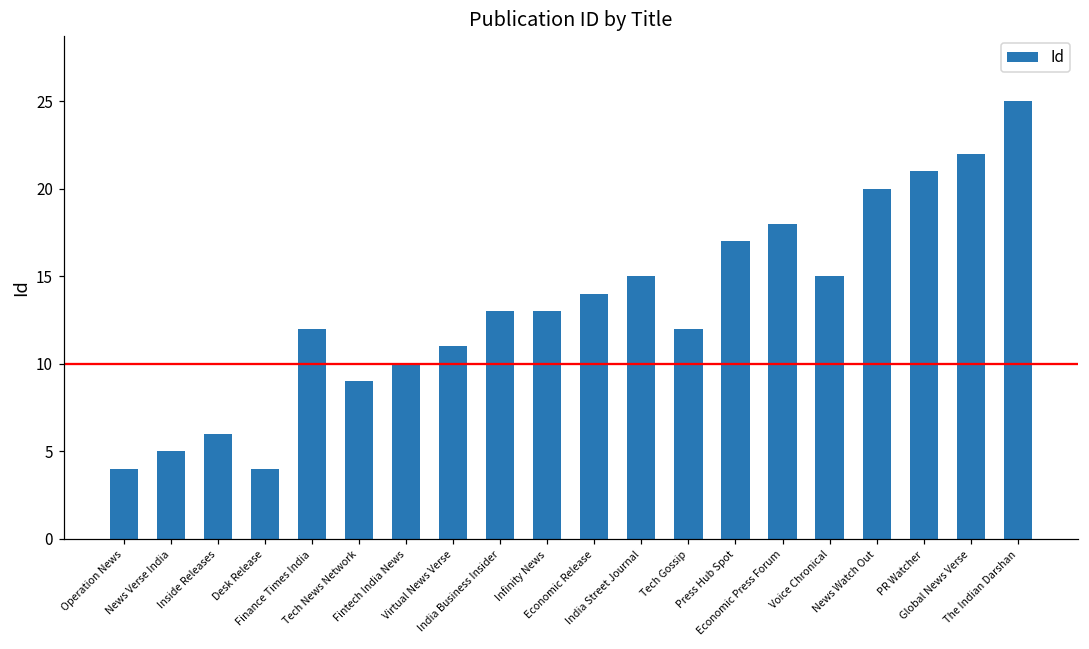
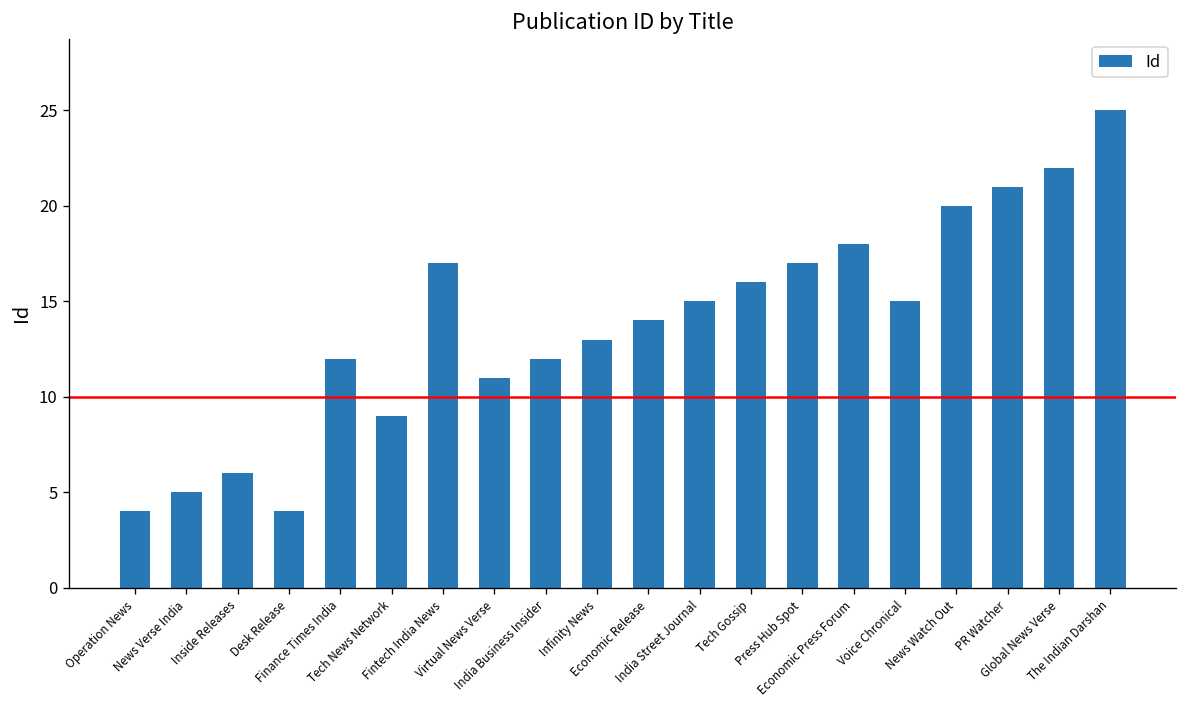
  {
    "Operation News": 4,
    "News Verse India": 5,
    "Inside Releases": 6,
    "Desk Release": 4,
    "Finance Times India": 12,
    "Tech News Network": 9,
-   "Fintech India News": 10,
+   "Fintech India News": 17,
    "Virtual News Verse": 11,
-   "India Business Insider": 13,
+   "India Business Insider": 12,
    "Infinity News": 13,
    "Economic Release": 14,
    "India Street Journal": 15,
-   "Tech Gossip": 12,
+   "Tech Gossip": 16,
    "Press Hub Spot": 17,
    "Economic Press Forum": 18,
    "Voice Chronical": 15,
    "News Watch Out": 20,
    "PR Watcher": 21,
    "Global News Verse": 22,
    "The Indian Darshan": 25
  }
